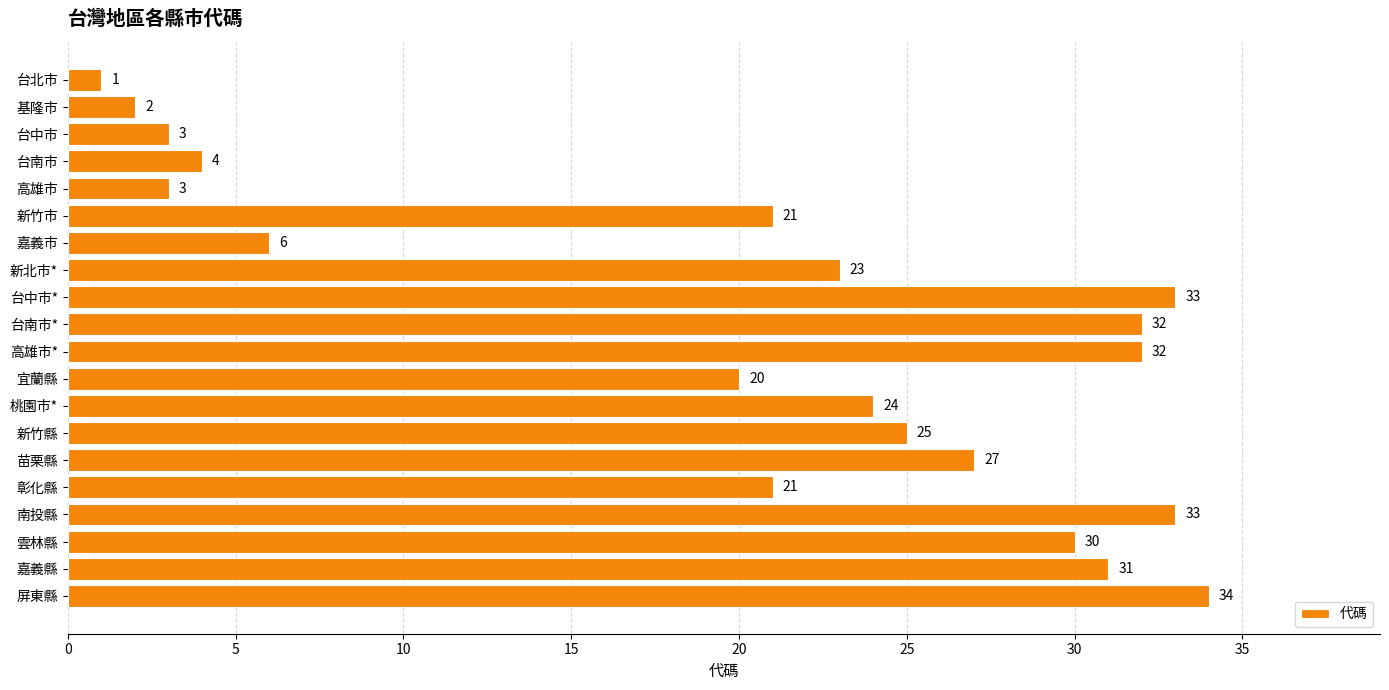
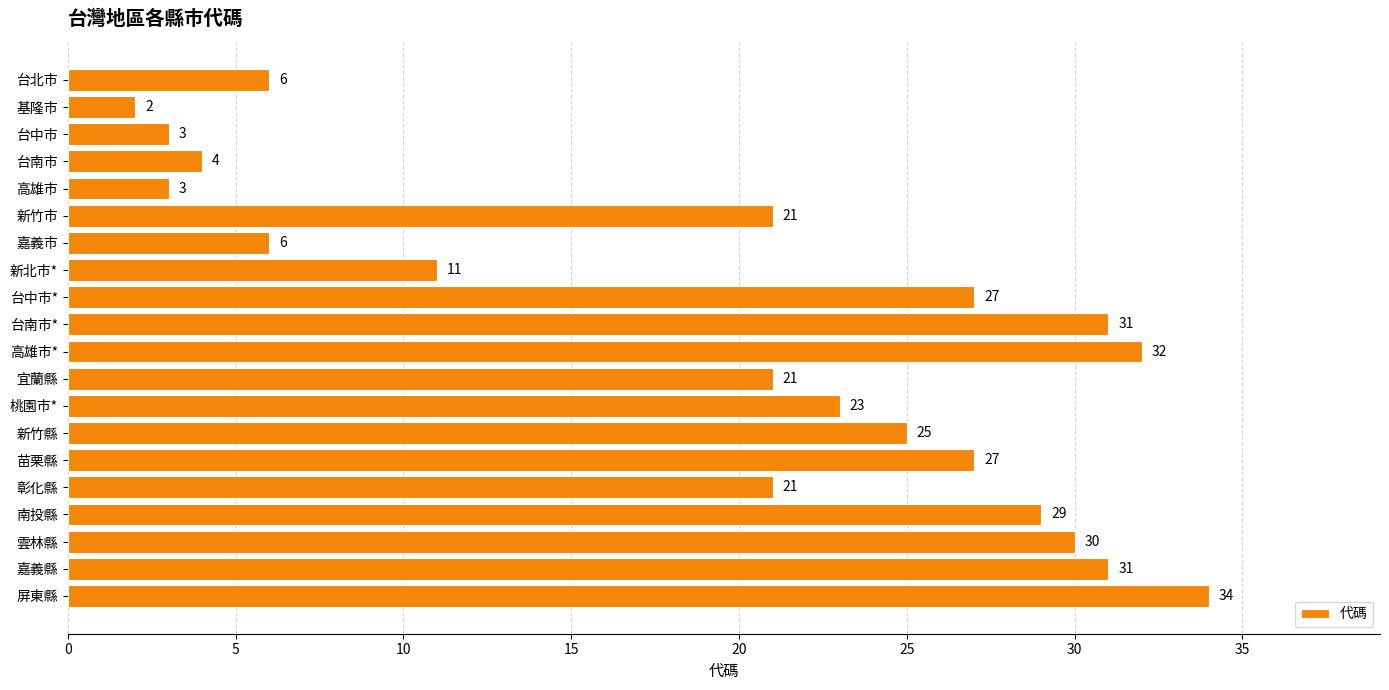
  {
-   "台北市": 1,
+   "台北市": 6,
    "基隆市": 2,
    "台中市": 3,
    "台南市": 4,
    "高雄市": 3,
    "新竹市": 21,
    "嘉義市": 6,
-   "新北市*": 23,
-   "台中市*": 33,
-   "台南市*": 32,
+   "新北市*": 11,
+   "台中市*": 27,
+   "台南市*": 31,
    "高雄市*": 32,
-   "宜蘭縣": 20,
-   "桃園市*": 24,
+   "宜蘭縣": 21,
+   "桃園市*": 23,
    "新竹縣": 25,
    "苗栗縣": 27,
    "彰化縣": 21,
-   "南投縣": 33,
+   "南投縣": 29,
    "雲林縣": 30,
    "嘉義縣": 31,
    "屏東縣": 34
  }
